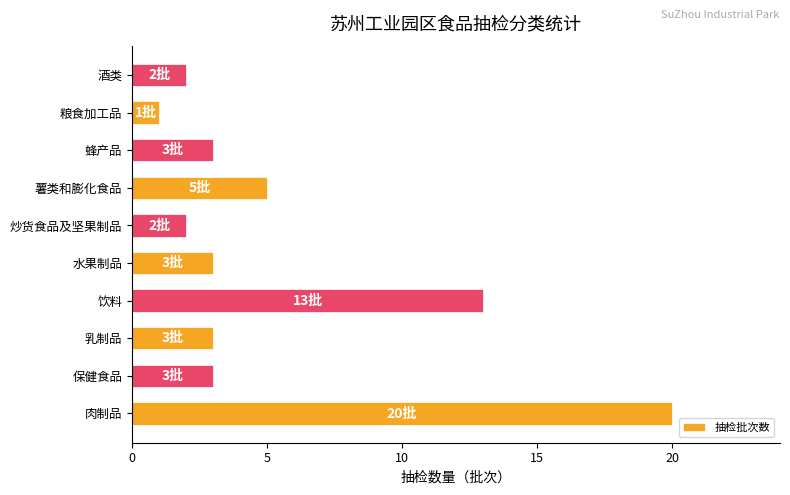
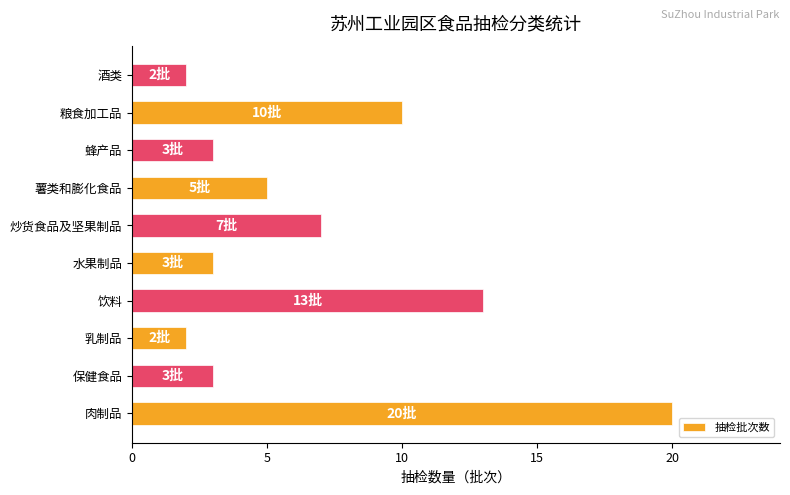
  {
    "酒类": "2批",
-   "粮食加工品": "1批",
+   "粮食加工品": "10批",
    "蜂产品": "3批",
    "薯类和膨化食品": "5批",
-   "炒货食品及坚果制品": "2批",
+   "炒货食品及坚果制品": "7批",
    "水果制品": "3批",
    "饮料": "13批",
-   "乳制品": "3批",
+   "乳制品": "2批",
    "保健食品": "3批",
    "肉制品": "20批"
  }
